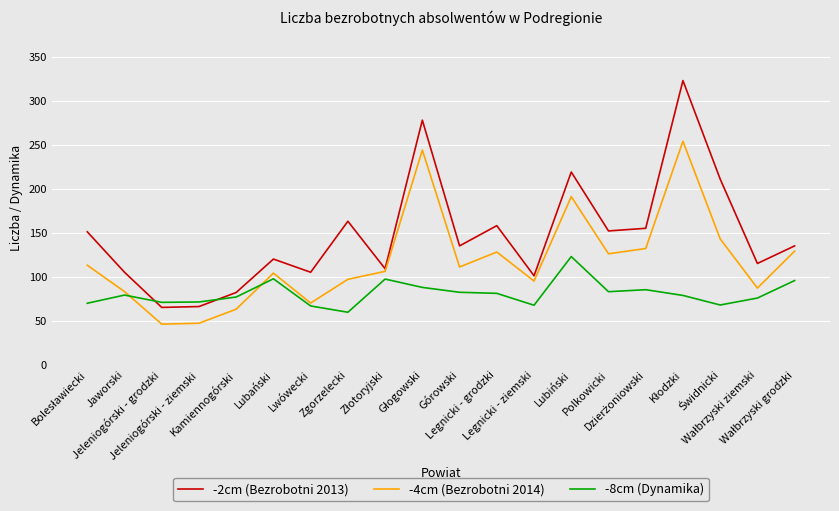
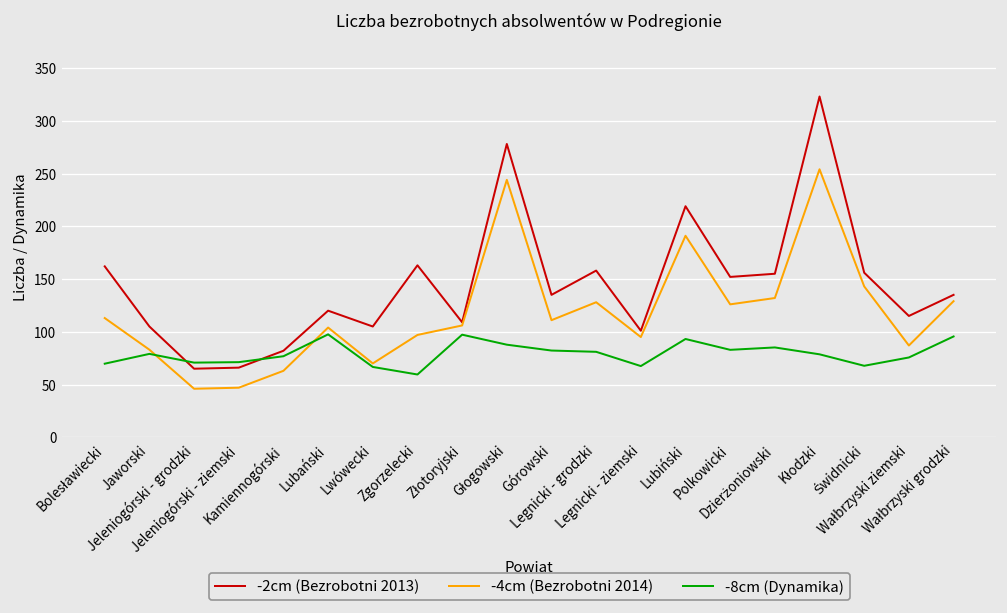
  {
    "-2cm (Bezrobotni 2013)": {
-     "Bolesławiecki": 150,
+     "Bolesławiecki": 160,
      "Jaworski": 110,
      "Jeleniogórski - grodzki": 70,
      "Jeleniogórski - ziemski": 70,
      "Kamiennogórski": 80,
      "Lubański": 120,
      "Lwówecki": 110,
      "Zgorzelecki": 160,
      "Złotoryjski": 110,
      "Głogowski": 280,
      "Górowski": 140,
      "Legnicki - grodzki": 160,
      "Legnicki - ziemski": 100,
      "Lubiński": 220,
      "Polkowicki": 150,
      "Dzierżoniowski": 160,
      "Kłodzki": 320,
-     "Świdnicki": 210,
+     "Świdnicki": 160,
      "Wałbrzyski ziemski": 120,
      "Wałbrzyski grodzki": 140
    },
    "-4cm (Bezrobotni 2014)": {
      "Bolesławiecki": 110,
      "Jaworski": 80,
      "Jeleniogórski - grodzki": 50,
      "Jeleniogórski - ziemski": 50,
      "Kamiennogórski": 60,
      "Lubański": 100,
      "Lwówecki": 70,
      "Zgorzelecki": 100,
      "Złotoryjski": 110,
      "Głogowski": 240,
      "Górowski": 110,
      "Legnicki - grodzki": 130,
      "Legnicki - ziemski": 100,
      "Lubiński": 190,
      "Polkowicki": 130,
      "Dzierżoniowski": 130,
      "Kłodzki": 250,
      "Świdnicki": 140,
      "Wałbrzyski ziemski": 90,
      "Wałbrzyski grodzki": 130
    },
    "-8cm (Dynamika)": {
      "Bolesławiecki": 70,
      "Jaworski": 80,
      "Jeleniogórski - grodzki": 70,
      "Jeleniogórski - ziemski": 70,
      "Kamiennogórski": 80,
      "Lubański": 100,
      "Lwówecki": 70,
      "Zgorzelecki": 60,
      "Złotoryjski": 100,
      "Głogowski": 90,
      "Górowski": 80,
      "Legnicki - grodzki": 80,
      "Legnicki - ziemski": 70,
-     "Lubiński": 120,
+     "Lubiński": 90,
      "Polkowicki": 80,
      "Dzierżoniowski": 90,
      "Kłodzki": 80,
      "Świdnicki": 70,
      "Wałbrzyski ziemski": 80,
      "Wałbrzyski grodzki": 100
    }
  }
